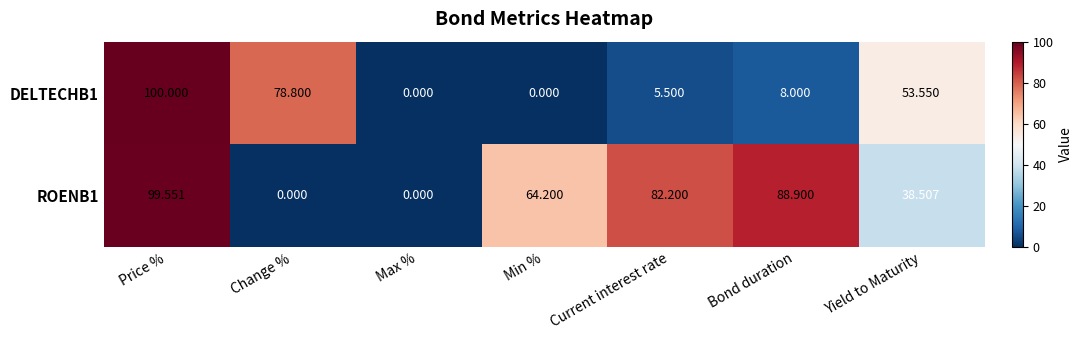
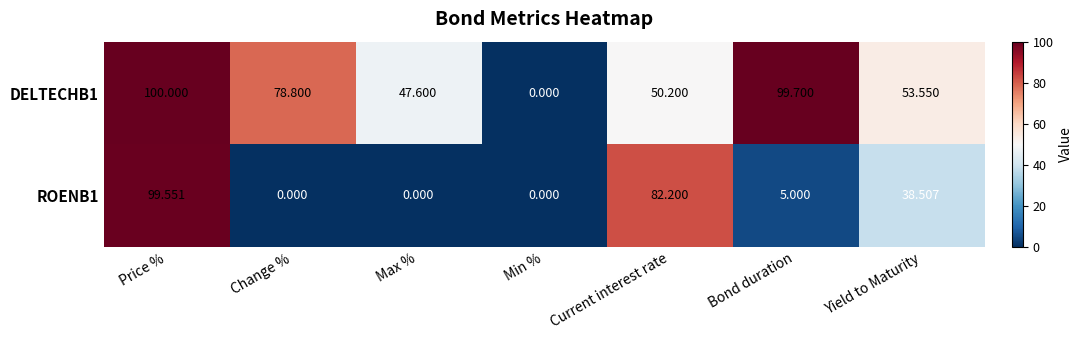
  {
    "DELTECHB1": {
      "Price %": 100.000,
      "Change %": 78.800,
-     "Max %": 0.000,
+     "Max %": 47.600,
      "Min %": 0.000,
-     "Current interest rate": 5.500,
-     "Bond duration": 8.000,
+     "Current interest rate": 50.200,
+     "Bond duration": 99.700,
      "Yield to Maturity": 53.550
    },
    "ROENB1": {
      "Price %": 99.551,
      "Change %": 0.000,
      "Max %": 0.000,
-     "Min %": 64.200,
+     "Min %": 0.000,
      "Current interest rate": 82.200,
-     "Bond duration": 88.900,
+     "Bond duration": 5.000,
      "Yield to Maturity": 38.507
    }
  }
